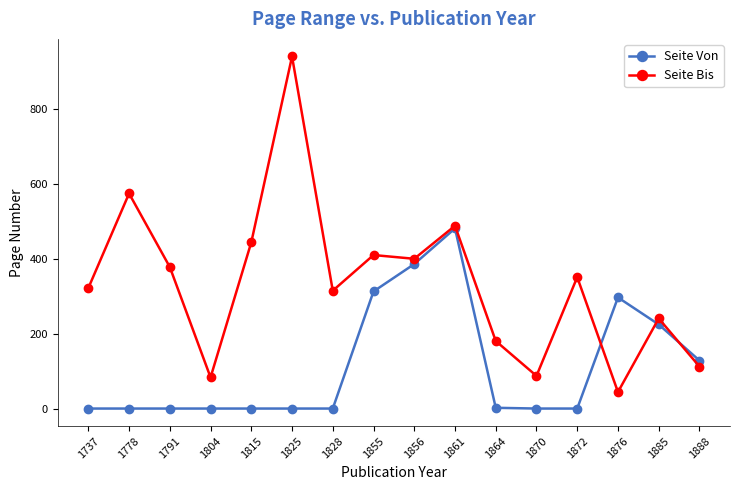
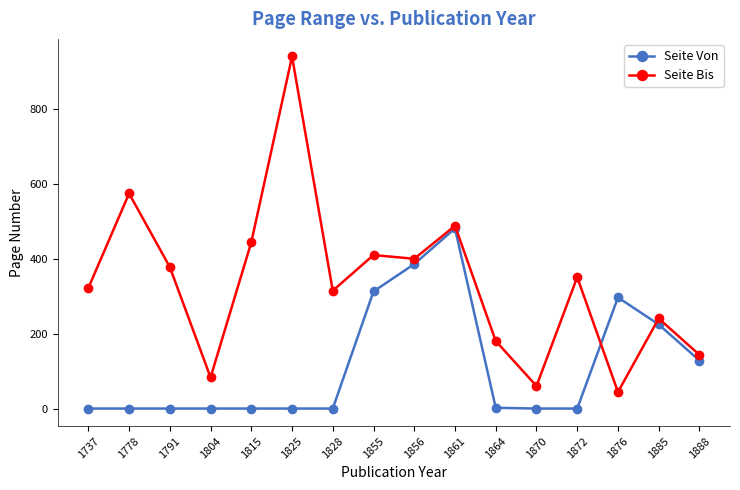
  {
    "Seite Von": {
      "1737": 0,
      "1778": 0,
      "1791": 0,
      "1804": 0,
      "1815": 0,
      "1825": 0,
      "1828": 0,
      "1855": 310,
      "1856": 390,
      "1861": 480,
      "1864": 0,
      "1870": 0,
      "1872": 0,
      "1876": 300,
      "1885": 230,
      "1888": 130
    },
    "Seite Bis": {
      "1737": 320,
      "1778": 570,
      "1791": 380,
      "1804": 80,
      "1815": 440,
      "1825": 940,
      "1828": 320,
      "1855": 410,
      "1856": 400,
      "1861": 490,
      "1864": 180,
-     "1870": 90,
+     "1870": 60,
      "1872": 350,
      "1876": 50,
      "1885": 240,
-     "1888": 110
+     "1888": 140
    }
  }
